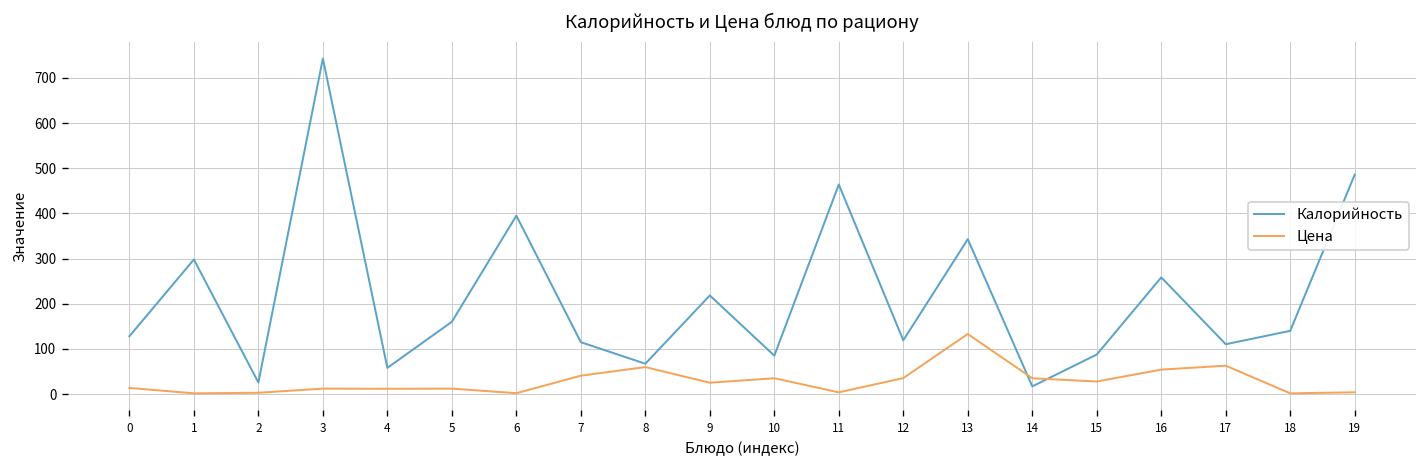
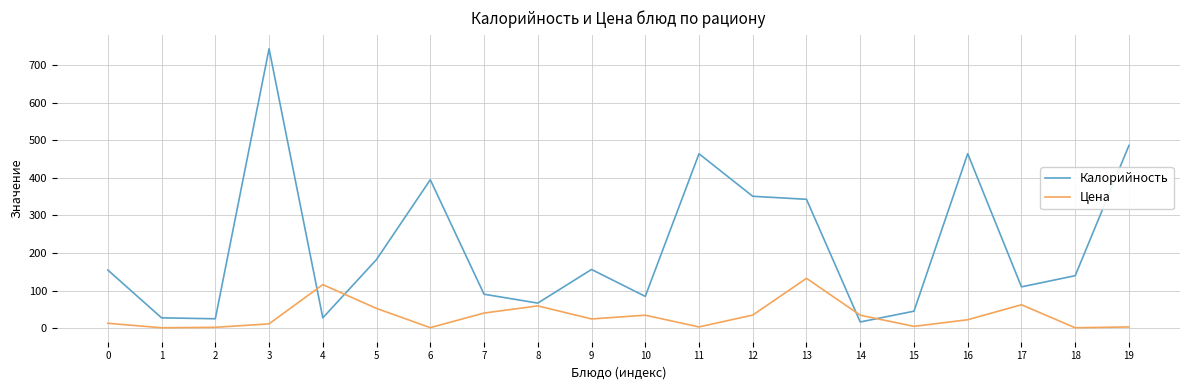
  {
    "Калорийность": {
-     "0": 130,
-     "1": 300,
+     "0": 160,
+     "1": 30,
      "2": 30,
      "3": 740,
-     "4": 60,
-     "5": 160,
+     "4": 30,
+     "5": 180,
      "6": 400,
-     "7": 110,
+     "7": 90,
      "8": 70,
-     "9": 220,
+     "9": 160,
      "10": 90,
      "11": 460,
-     "12": 120,
+     "12": 350,
      "13": 340,
      "14": 20,
-     "15": 90,
-     "16": 260,
+     "15": 50,
+     "16": 460,
      "17": 110,
      "18": 140,
      "19": 490
    },
    "Цена": {
      "0": 10,
      "1": 0,
      "2": 0,
      "3": 10,
-     "4": 10,
-     "5": 10,
+     "4": 120,
+     "5": 50,
      "6": 0,
      "7": 40,
      "8": 60,
      "9": 30,
      "10": 40,
      "11": 0,
      "12": 40,
      "13": 130,
      "14": 40,
-     "15": 30,
-     "16": 50,
+     "15": 10,
+     "16": 20,
      "17": 60,
      "18": 0,
      "19": 0
    }
  }
